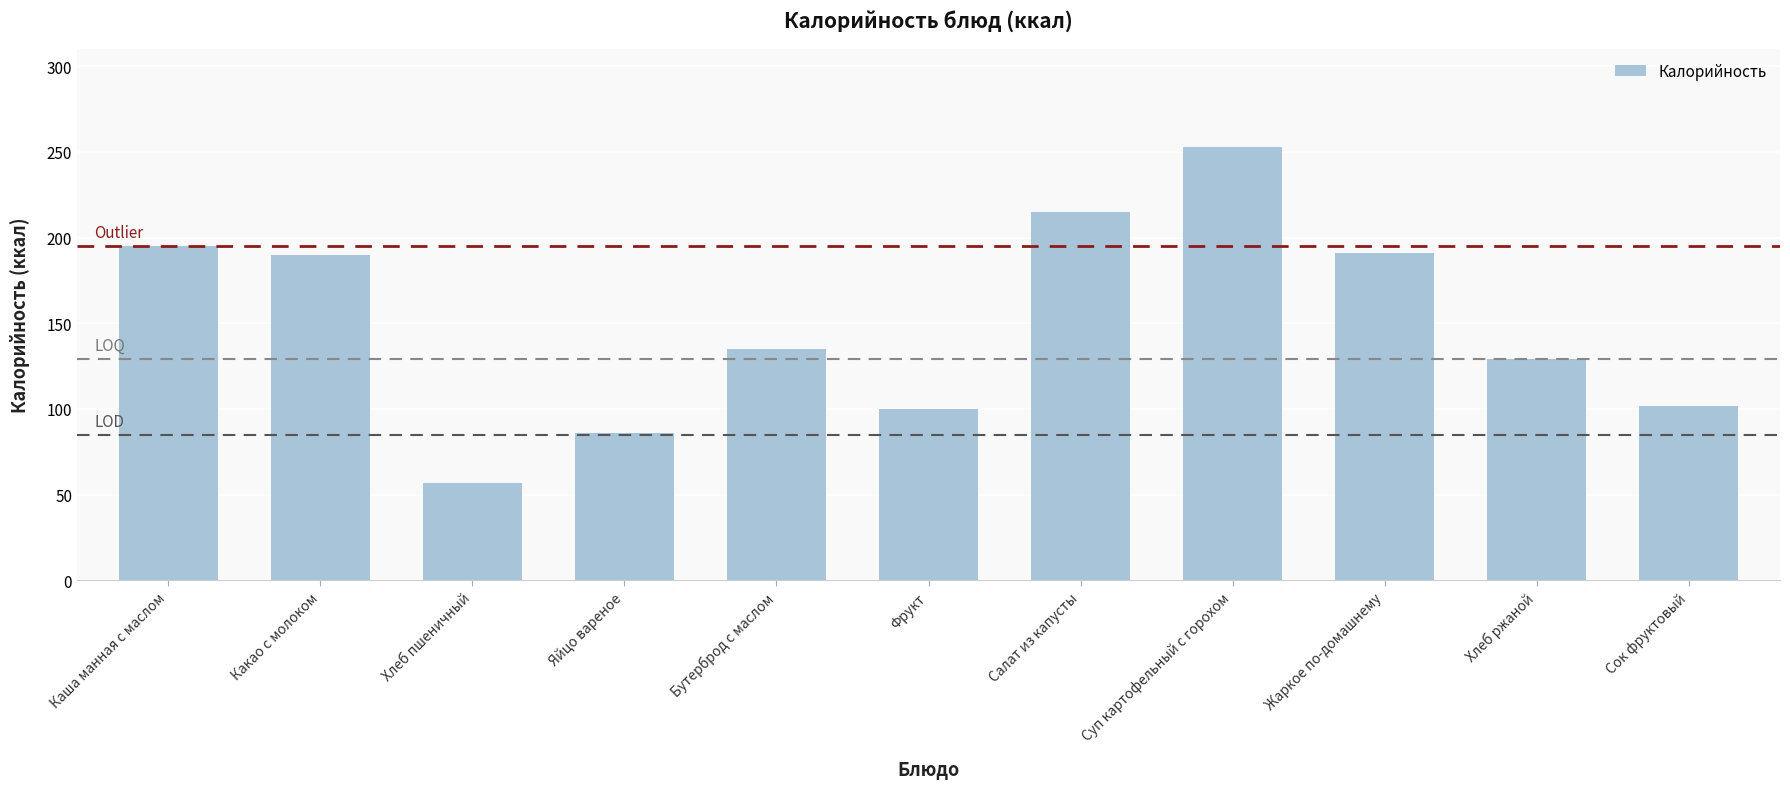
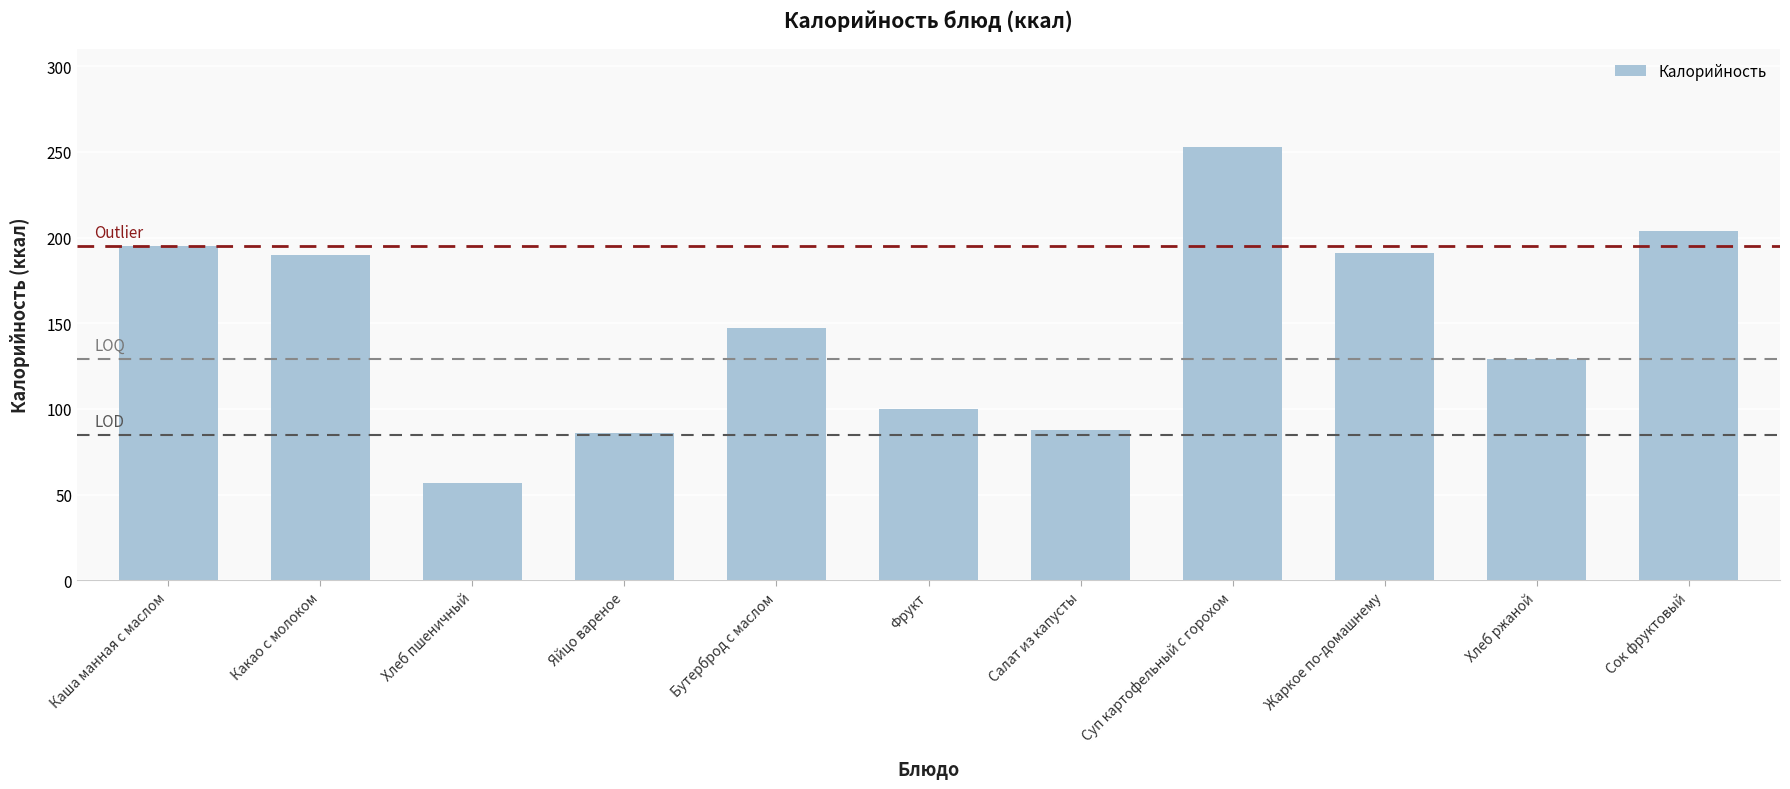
  {
    "Каша манная с маслом": 195,
    "Какао с молоком": 190,
    "Хлеб пшеничный": 57,
    "Яйцо вареное": 86,
-   "Бутерброд с маслом": 135,
+   "Бутерброд с маслом": 147,
    "Фрукт": 100,
-   "Салат из капусты": 215,
+   "Салат из капусты": 88,
    "Суп картофельный с горохом": 253,
    "Жаркое по-домашнему": 191,
    "Хлеб ржаной": 129,
-   "Сок фруктовый": 102
+   "Сок фруктовый": 204
  }
